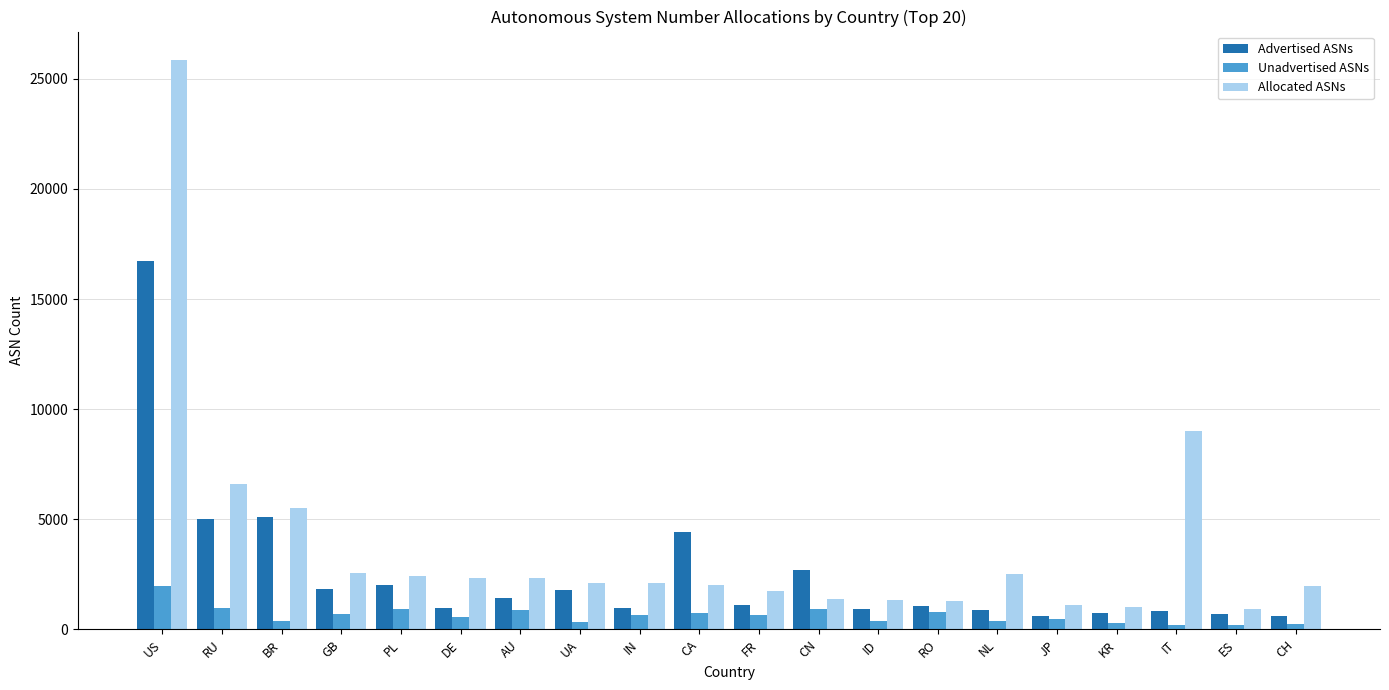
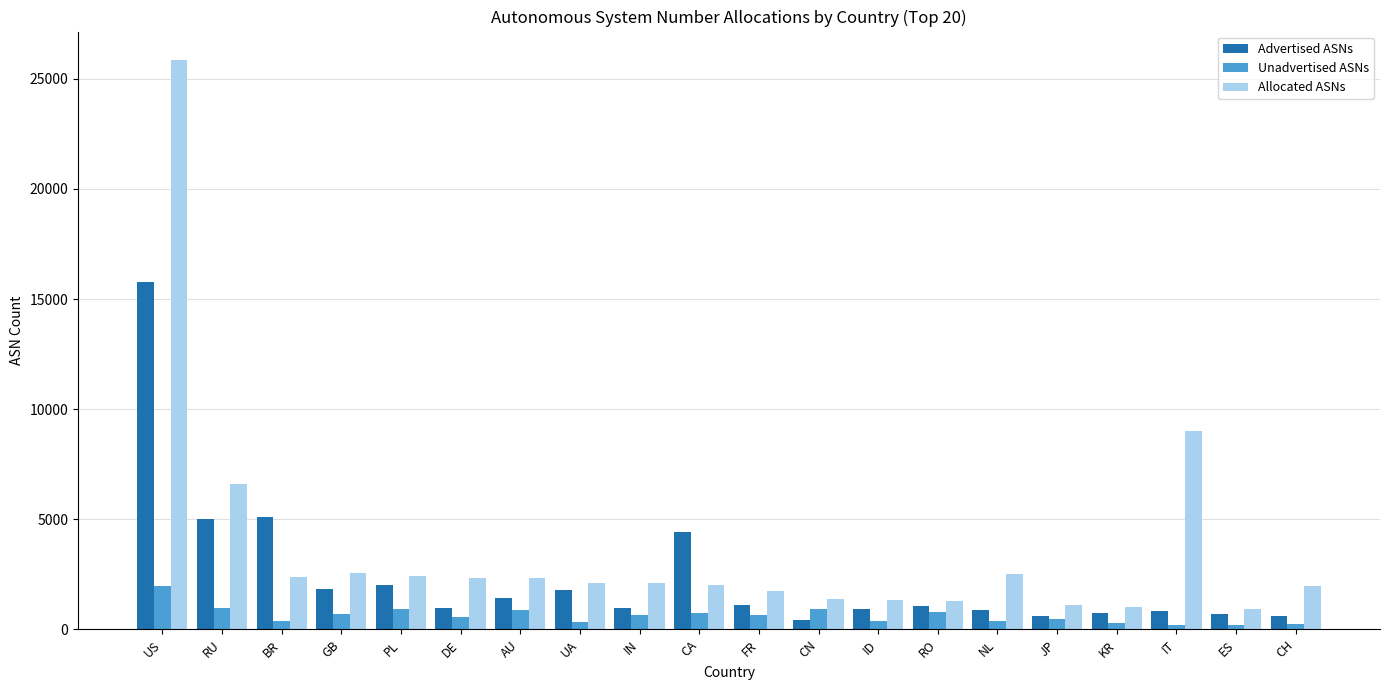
  {
    "Advertised ASNs": {
-     "US": 16700,
+     "US": 15800,
      "RU": 5000,
      "BR": 5100,
      "GB": 1800,
      "PL": 2000,
      "DE": 1000,
      "AU": 1400,
      "UA": 1800,
      "IN": 1000,
      "CA": 4400,
      "FR": 1100,
-     "CN": 2700,
+     "CN": 400,
      "ID": 900,
      "RO": 1100,
      "NL": 900,
      "JP": 600,
      "KR": 700,
      "IT": 800,
      "ES": 700,
      "CH": 600
    },
    "Unadvertised ASNs": {
      "US": 2000,
      "RU": 1000,
      "BR": 400,
      "GB": 700,
      "PL": 900,
      "DE": 600,
      "AU": 900,
      "UA": 300,
      "IN": 600,
      "CA": 800,
      "FR": 700,
      "CN": 900,
      "ID": 400,
      "RO": 800,
      "NL": 400,
      "JP": 500,
      "KR": 300,
      "IT": 200,
      "ES": 200,
      "CH": 300
    },
    "Allocated ASNs": {
      "US": 25900,
      "RU": 6600,
-     "BR": 5500,
+     "BR": 2400,
      "GB": 2600,
      "PL": 2400,
      "DE": 2400,
      "AU": 2300,
      "UA": 2100,
      "IN": 2100,
      "CA": 2000,
      "FR": 1800,
      "CN": 1400,
      "ID": 1300,
      "RO": 1300,
      "NL": 2500,
      "JP": 1100,
      "KR": 1000,
      "IT": 9000,
      "ES": 900,
      "CH": 2000
    }
  }
